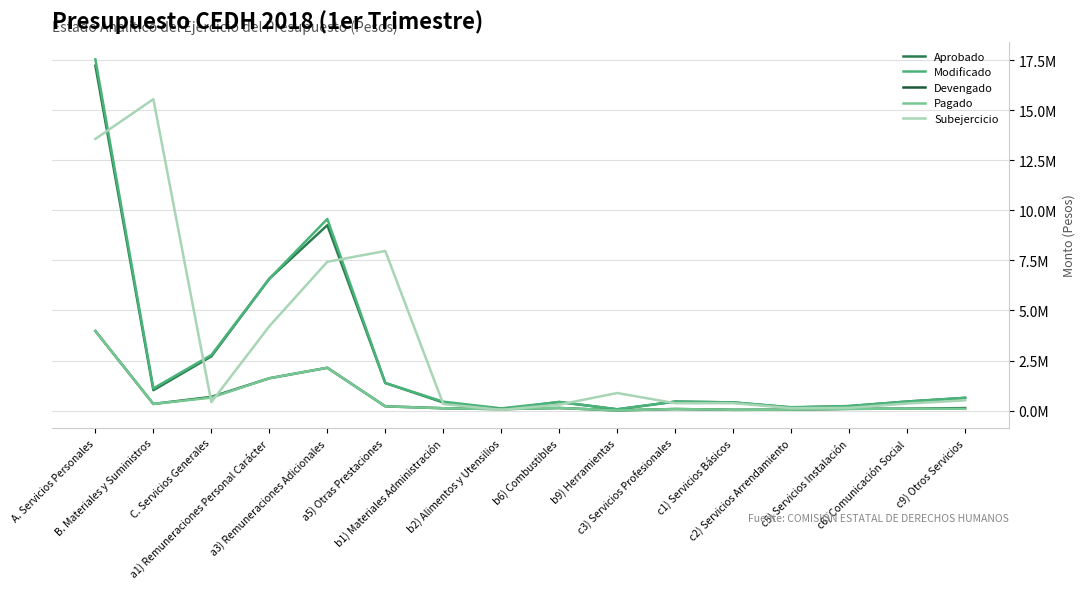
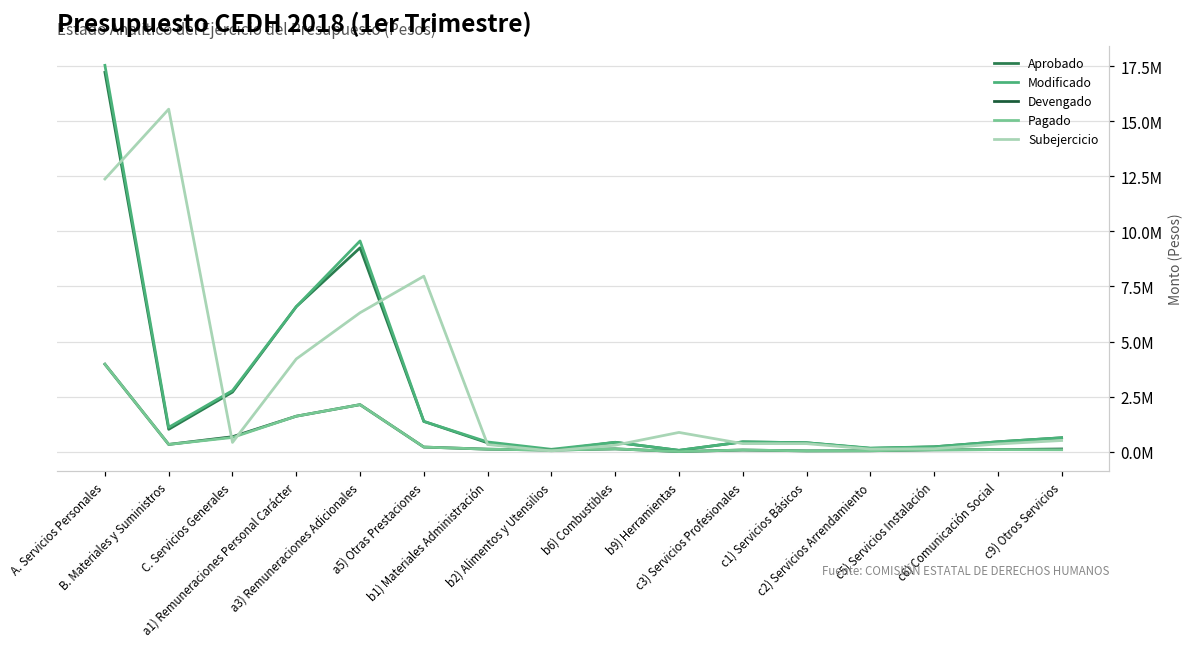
  {
    "Subejercicio": {
-     "A. Servicios Personales": 13600000,
+     "A. Servicios Personales": 12400000,
      "B. Materiales y Suministros": 15500000,
      "C. Servicios Generales": 400000,
      "a1) Remuneraciones Personal Carácter": 4200000,
-     "a3) Remuneraciones Adicionales": 7400000,
+     "a3) Remuneraciones Adicionales": 6300000,
      "a5) Otras Prestaciones": 8000000,
      "b6) Combustibles": 300000,
      "b9) Herramientas": 900000
    }
  }
